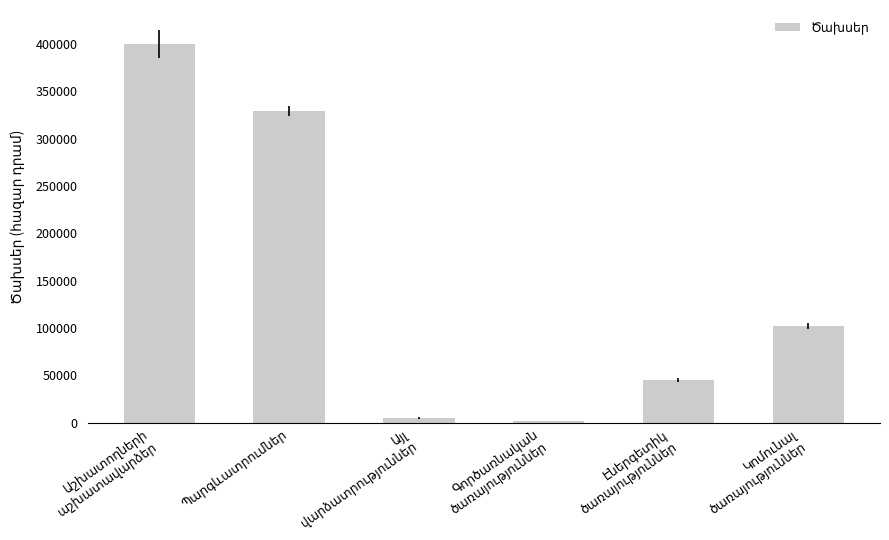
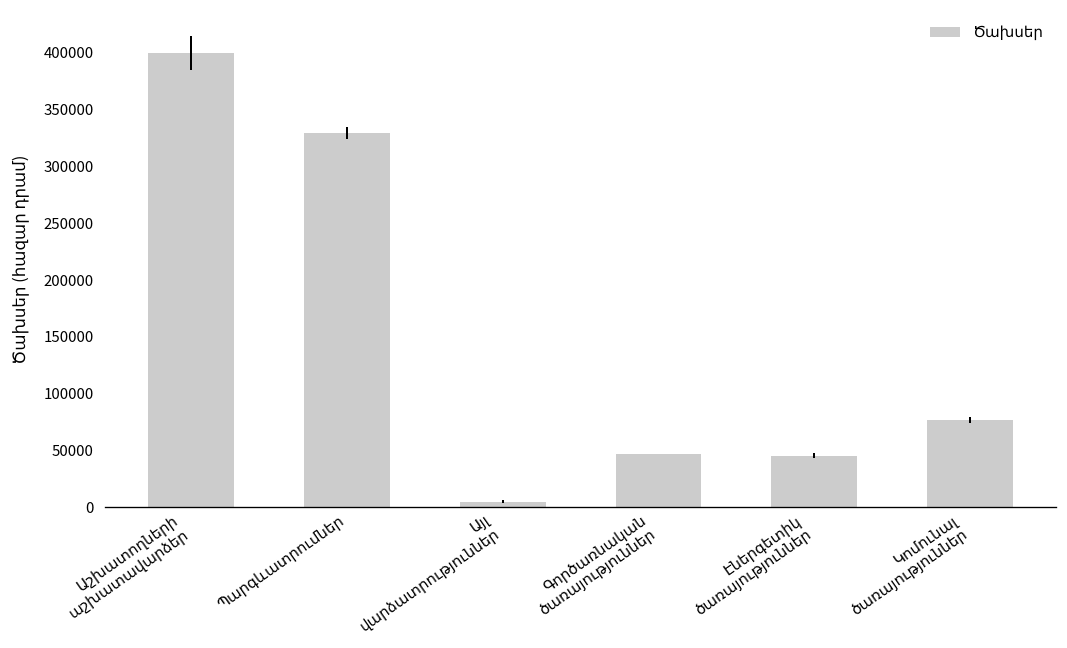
  {
    "Աշխատողների աշխատավարձեր": 400000,
    "Պարգևատրումներ": 330000,
    "Այլ վարձատրություններ": 10000,
-   "Գործառնական ծառայություններ": 0,
+   "Գործառնական ծառայություններ": 50000,
    "Էներգետիկ ծառայություններ": 50000,
-   "Կոմունալ ծառայություններ": 100000
+   "Կոմունալ ծառայություններ": 80000
  }
